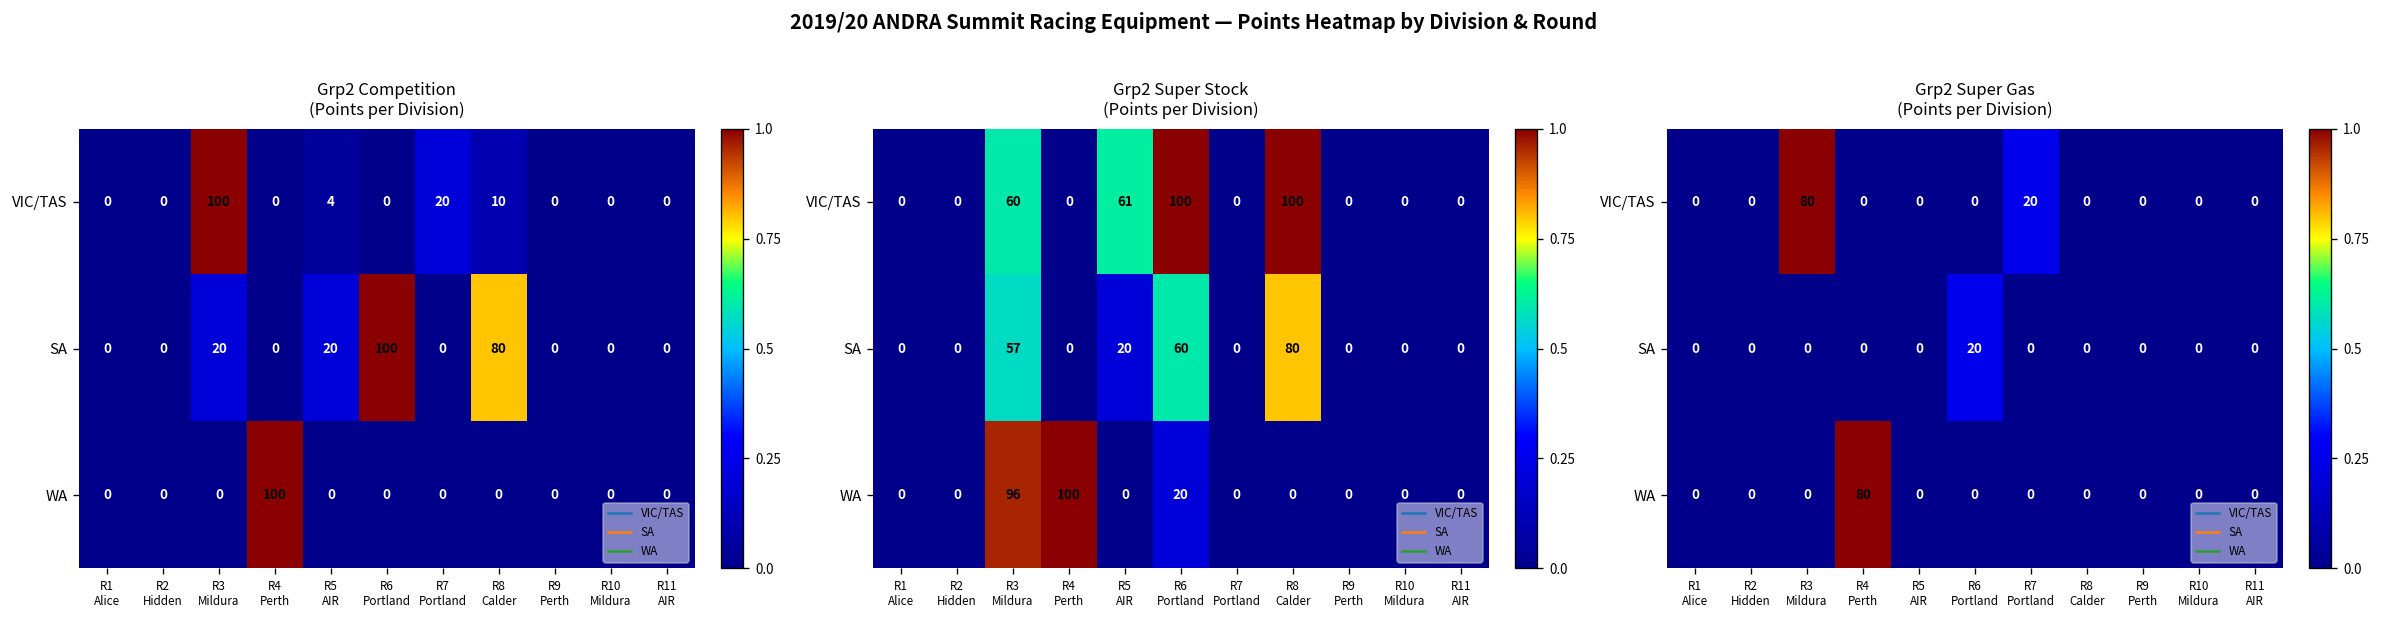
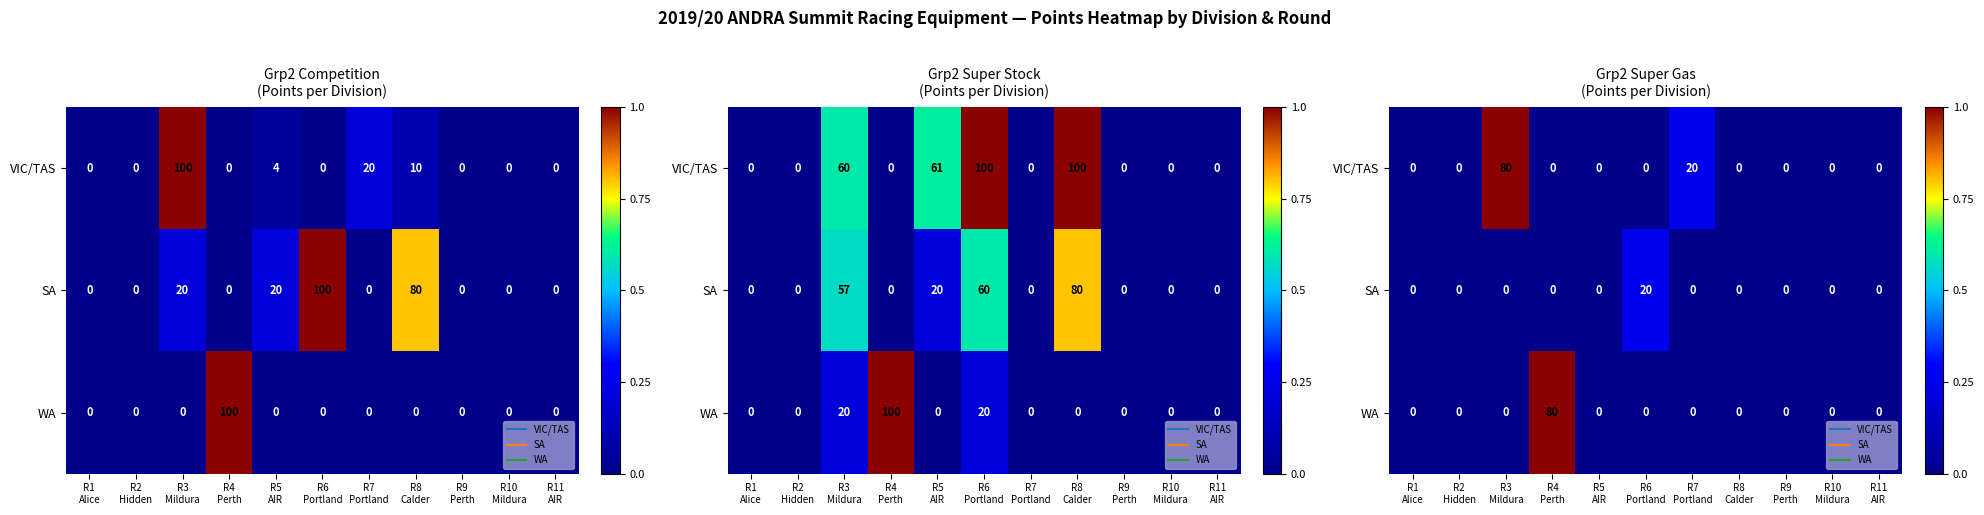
  {
    "Grp2 Competition (Points per Division)": {
      "VIC/TAS": {
        "R1 Alice": 0,
        "R2 Hidden": 0,
        "R3 Mildura": 100,
        "R4 Perth": 0,
        "R5 AIR": 4,
        "R6 Portland": 0,
        "R7 Portland": 20,
        "R8 Calder": 10,
        "R9 Perth": 0,
        "R10 Mildura": 0,
        "R11 AIR": 0
      },
      "SA": {
        "R1 Alice": 0,
        "R2 Hidden": 0,
        "R3 Mildura": 20,
        "R4 Perth": 0,
        "R5 AIR": 20,
        "R6 Portland": 100,
        "R7 Portland": 0,
        "R8 Calder": 80,
        "R9 Perth": 0,
        "R10 Mildura": 0,
        "R11 AIR": 0
      },
      "WA": {
        "R1 Alice": 0,
        "R2 Hidden": 0,
        "R3 Mildura": 0,
        "R4 Perth": 100,
        "R5 AIR": 0,
        "R6 Portland": 0,
        "R7 Portland": 0,
        "R8 Calder": 0,
        "R9 Perth": 0,
        "R10 Mildura": 0,
        "R11 AIR": 0
      }
    },
    "Grp2 Super Stock (Points per Division)": {
      "VIC/TAS": {
        "R1 Alice": 0,
        "R2 Hidden": 0,
        "R3 Mildura": 60,
        "R4 Perth": 0,
        "R5 AIR": 61,
        "R6 Portland": 100,
        "R7 Portland": 0,
        "R8 Calder": 100,
        "R9 Perth": 0,
        "R10 Mildura": 0,
        "R11 AIR": 0
      },
      "SA": {
        "R1 Alice": 0,
        "R2 Hidden": 0,
        "R3 Mildura": 57,
        "R4 Perth": 0,
        "R5 AIR": 20,
        "R6 Portland": 60,
        "R7 Portland": 0,
        "R8 Calder": 80,
        "R9 Perth": 0,
        "R10 Mildura": 0,
        "R11 AIR": 0
      },
      "WA": {
        "R1 Alice": 0,
        "R2 Hidden": 0,
-       "R3 Mildura": 96,
+       "R3 Mildura": 20,
        "R4 Perth": 100,
        "R5 AIR": 0,
        "R6 Portland": 20,
        "R7 Portland": 0,
        "R8 Calder": 0,
        "R9 Perth": 0,
        "R10 Mildura": 0,
        "R11 AIR": 0
      }
    },
    "Grp2 Super Gas (Points per Division)": {
      "VIC/TAS": {
        "R1 Alice": 0,
        "R2 Hidden": 0,
        "R3 Mildura": 80,
        "R4 Perth": 0,
        "R5 AIR": 0,
        "R6 Portland": 0,
        "R7 Portland": 20,
        "R8 Calder": 0,
        "R9 Perth": 0,
        "R10 Mildura": 0,
        "R11 AIR": 0
      },
      "SA": {
        "R1 Alice": 0,
        "R2 Hidden": 0,
        "R3 Mildura": 0,
        "R4 Perth": 0,
        "R5 AIR": 0,
        "R6 Portland": 20,
        "R7 Portland": 0,
        "R8 Calder": 0,
        "R9 Perth": 0,
        "R10 Mildura": 0,
        "R11 AIR": 0
      },
      "WA": {
        "R1 Alice": 0,
        "R2 Hidden": 0,
        "R3 Mildura": 0,
        "R4 Perth": 80,
        "R5 AIR": 0,
        "R6 Portland": 0,
        "R7 Portland": 0,
        "R8 Calder": 0,
        "R9 Perth": 0,
        "R10 Mildura": 0,
        "R11 AIR": 0
      }
    }
  }
